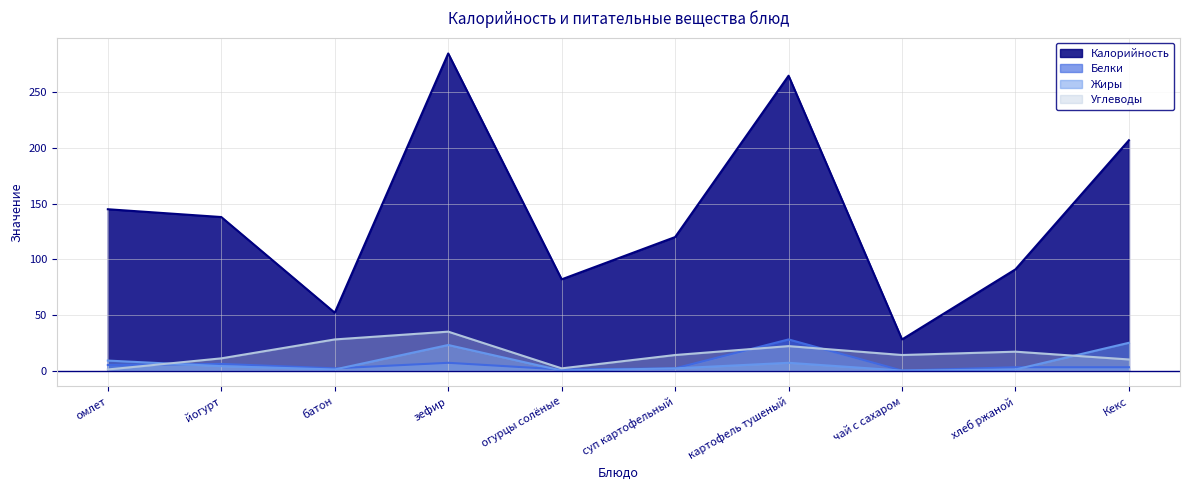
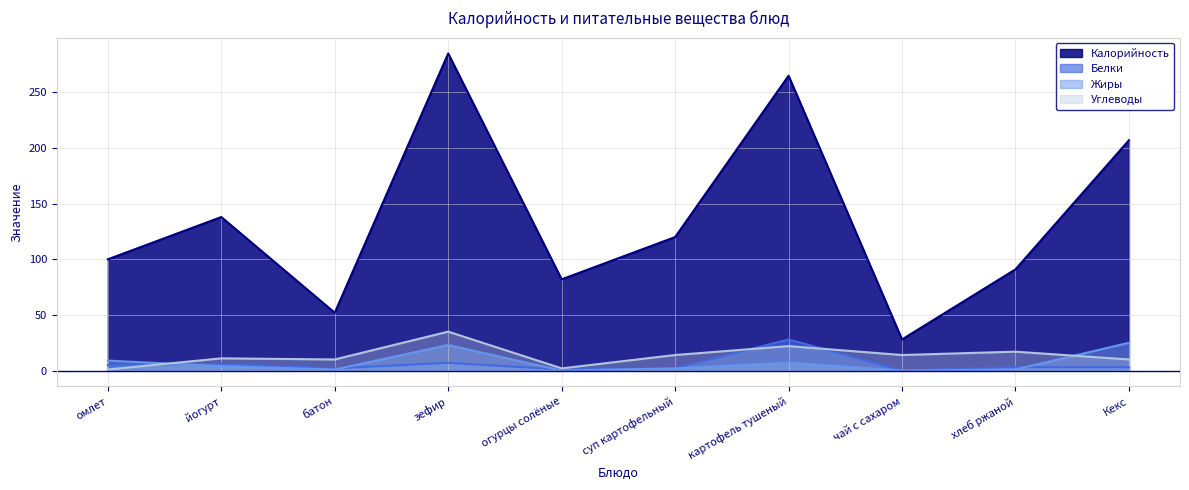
  {
    "Калорийность": {
-     "омлет": 145,
+     "омлет": 100,
      "йогурт": 138,
      "батон": 52,
      "зефир": 285,
      "огурцы солёные": 82,
      "суп картофельный": 120,
      "картофель тушеный": 265,
      "чай с сахаром": 28,
      "хлеб ржаной": 91,
      "Кекс": 207
    },
    "Углеводы": {
      "омлет": 1,
      "йогурт": 11,
-     "батон": 28,
+     "батон": 10,
      "зефир": 35,
      "суп картофельный": 14,
      "картофель тушеный": 22,
      "чай с сахаром": 14,
      "хлеб ржаной": 17,
      "Кекс": 10
    }
  }
